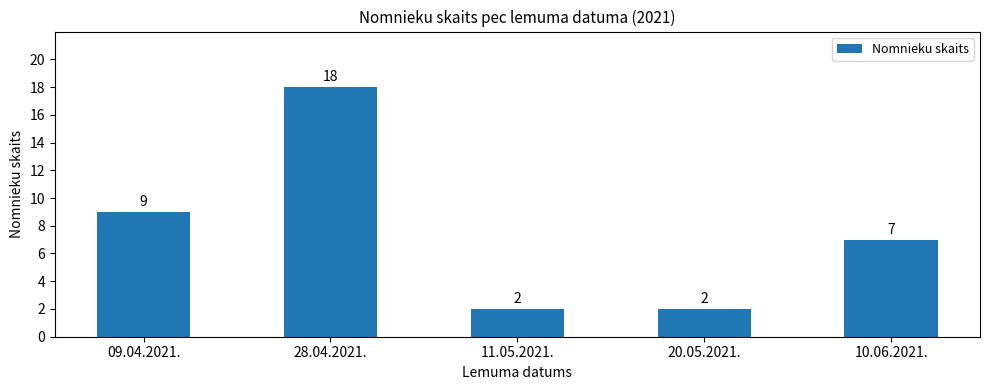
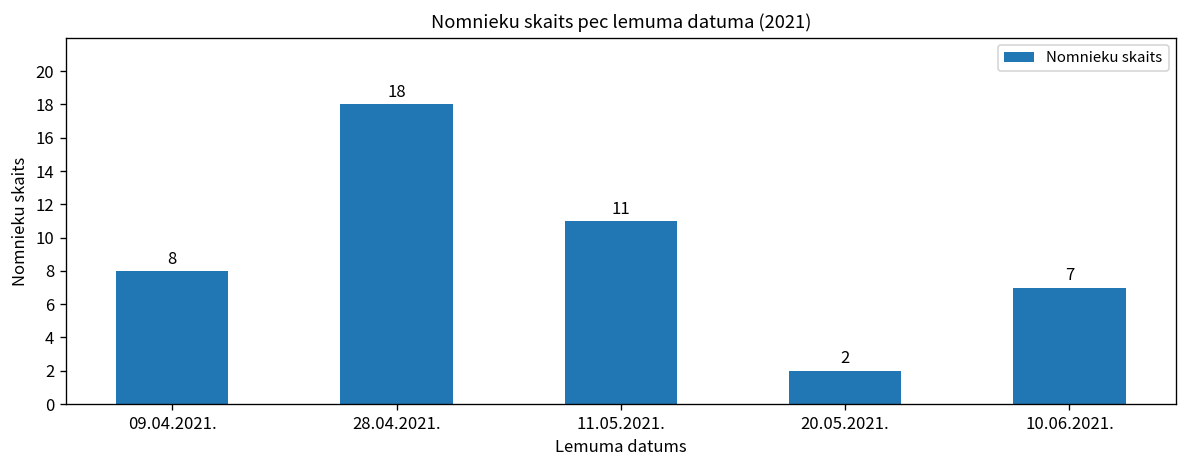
  {
-   "09.04.2021.": 9,
+   "09.04.2021.": 8,
    "28.04.2021.": 18,
-   "11.05.2021.": 2,
+   "11.05.2021.": 11,
    "20.05.2021.": 2,
    "10.06.2021.": 7
  }
